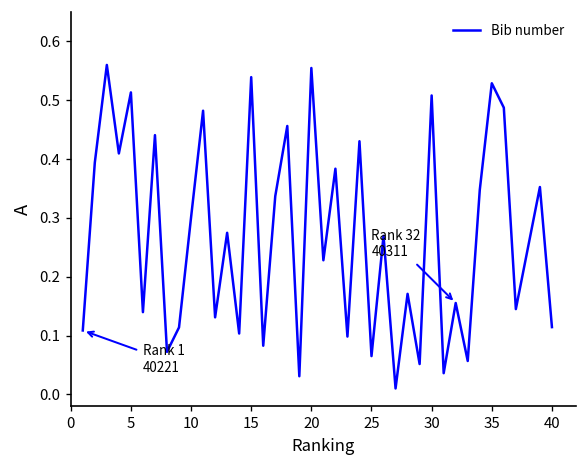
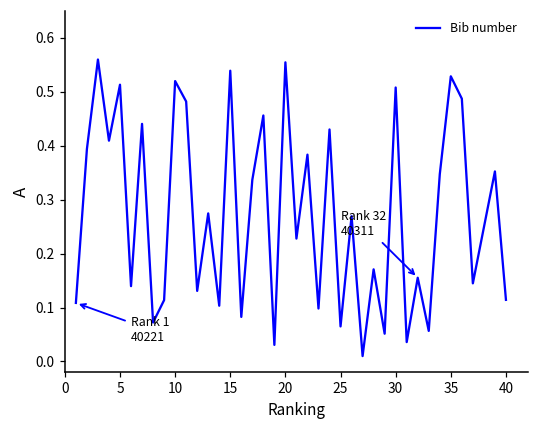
  {
    "5": 0.51,
-   "10": 0.30,
+   "10": 0.52,
    "15": 0.54,
    "20": 0.55,
    "25": 0.07,
    "30": 0.51,
    "35": 0.53,
    "40": 0.11
  }
